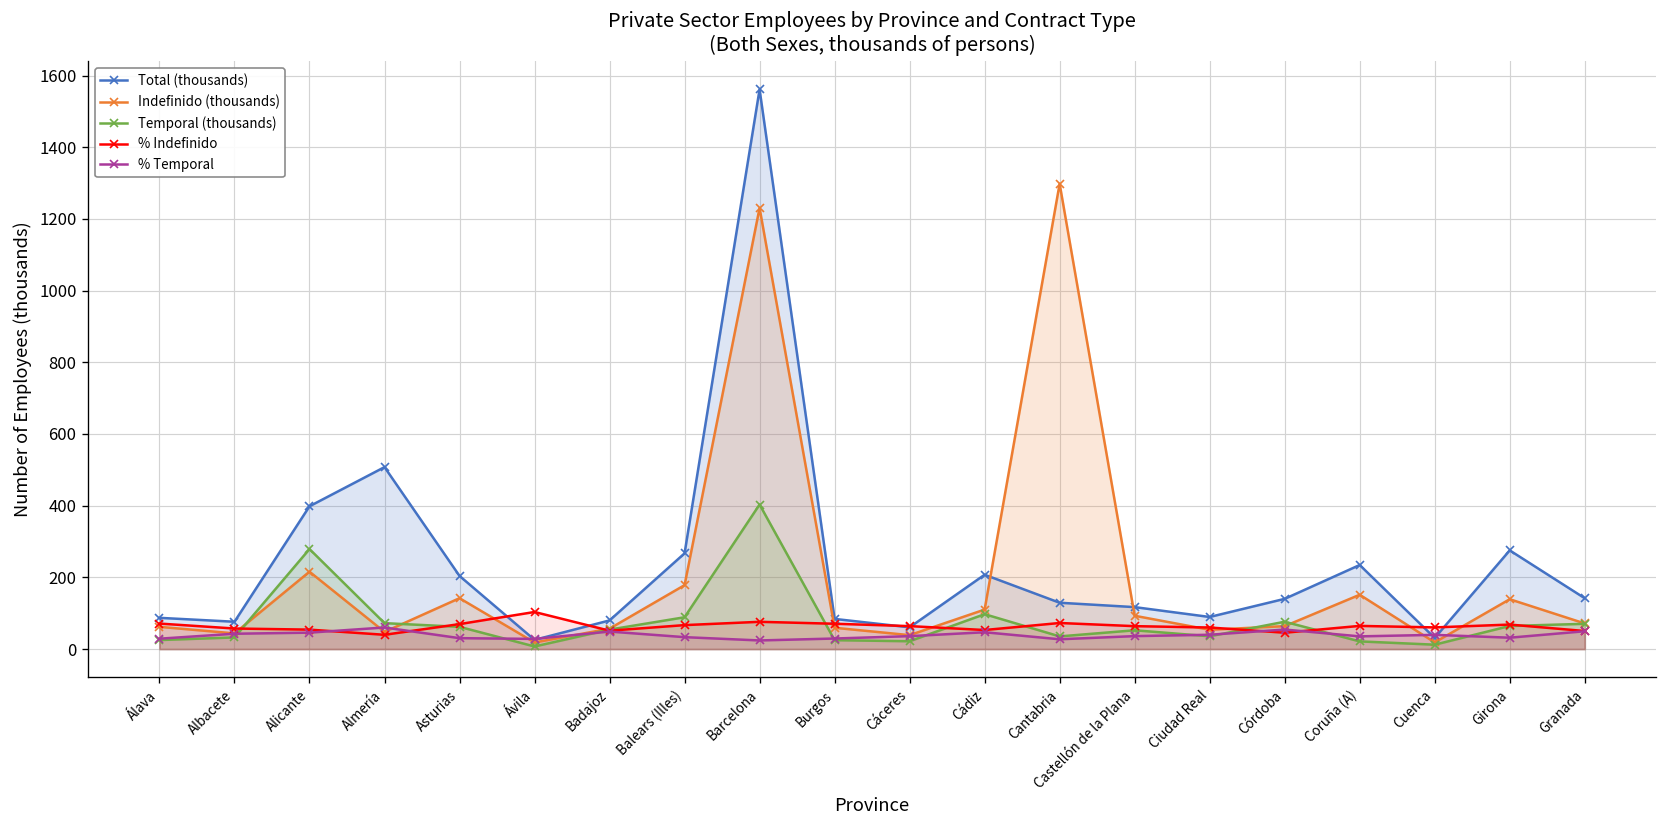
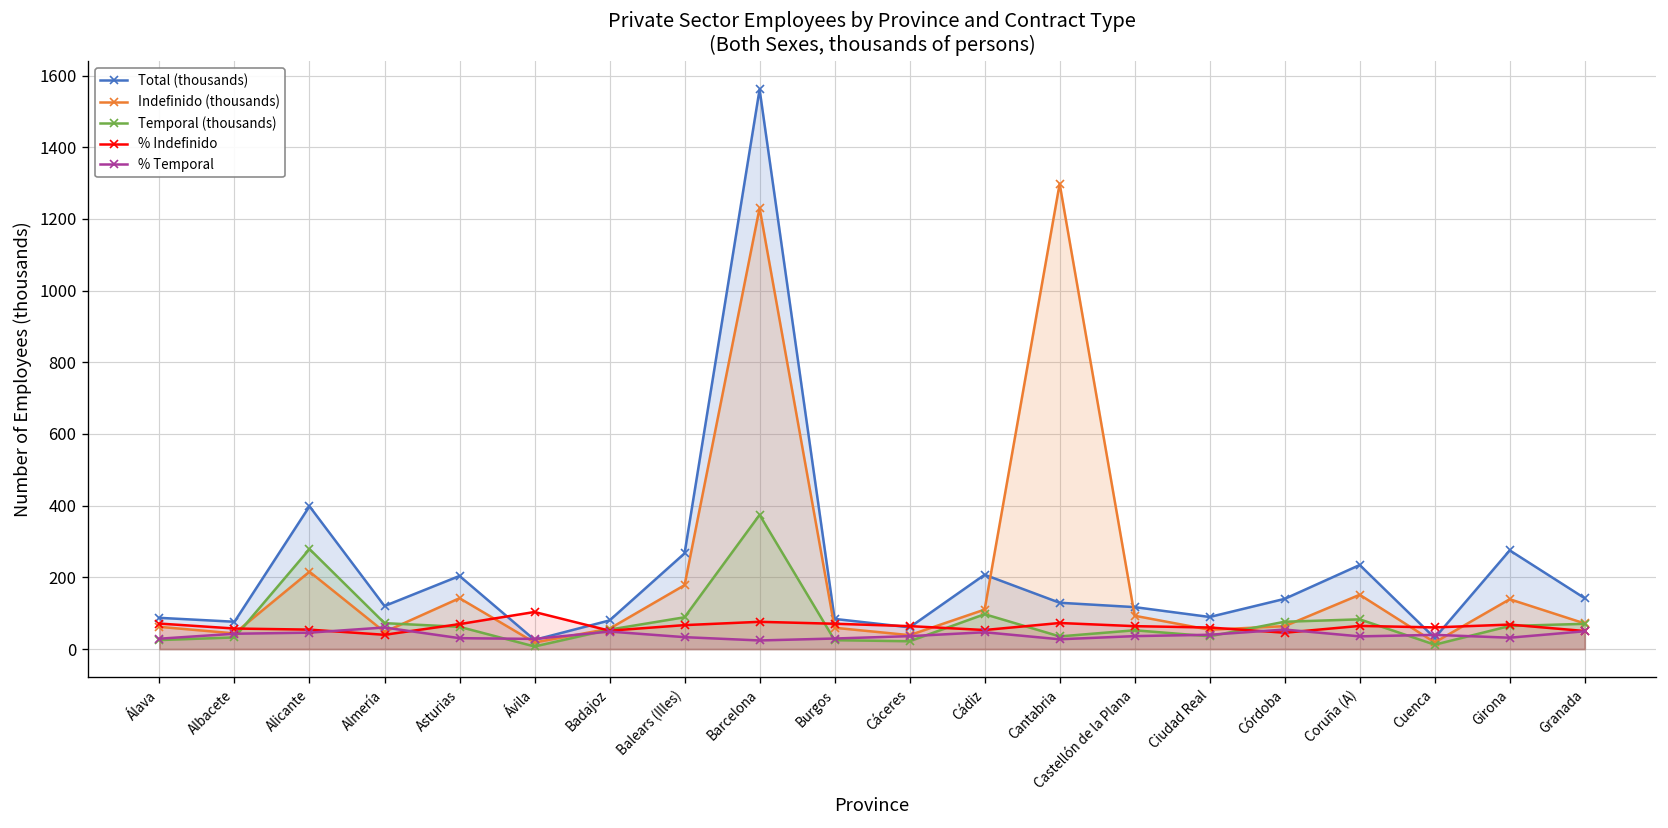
  {
    "Total (thousands)": {
      "Álava": 90,
      "Albacete": 80,
      "Alicante": 400,
-     "Almería": 510,
+     "Almería": 120,
      "Asturias": 200,
      "Badajoz": 80,
      "Balears (Illes)": 270,
      "Barcelona": 1560,
      "Burgos": 80,
      "Cádiz": 210,
      "Cantabria": 130,
      "Castellón de la Plana": 120,
      "Ciudad Real": 90,
      "Córdoba": 140,
      "Coruña (A)": 230,
      "Cuenca": 30,
      "Girona": 280,
      "Granada": 140
    },
    "Indefinido (thousands)": {
      "Álava": 60,
      "Alicante": 220,
      "Asturias": 140,
      "Balears (Illes)": 180,
      "Barcelona": 1230,
      "Burgos": 60,
      "Cádiz": 110,
      "Cantabria": 1300,
      "Castellón de la Plana": 90,
      "Córdoba": 60,
      "Coruña (A)": 150,
      "Girona": 140
    },
    "Temporal (thousands)": {
      "Albacete": 30,
      "Alicante": 280,
      "Almería": 70,
      "Ávila": 10,
      "Balears (Illes)": 90,
-     "Barcelona": 400,
+     "Barcelona": 370,
      "Cáceres": 20,
      "Cádiz": 100,
      "Castellón de la Plana": 50,
      "Córdoba": 80,
-     "Coruña (A)": 20
+     "Coruña (A)": 80
    },
    "% Indefinido": {
      "Álava": 70,
      "Albacete": 60,
      "Ávila": 100,
      "Balears (Illes)": 70,
      "Barcelona": 80,
      "Burgos": 70,
      "Cantabria": 70,
      "Castellón de la Plana": 60,
      "Córdoba": 50,
      "Coruña (A)": 60,
      "Cuenca": 60
    },
    "% Temporal": {
      "Almería": 60,
      "Asturias": 30,
      "Balears (Illes)": 30,
      "Barcelona": 20,
      "Castellón de la Plana": 40,
      "Córdoba": 50,
      "Coruña (A)": 40,
      "Cuenca": 40,
      "Girona": 30
    }
  }
